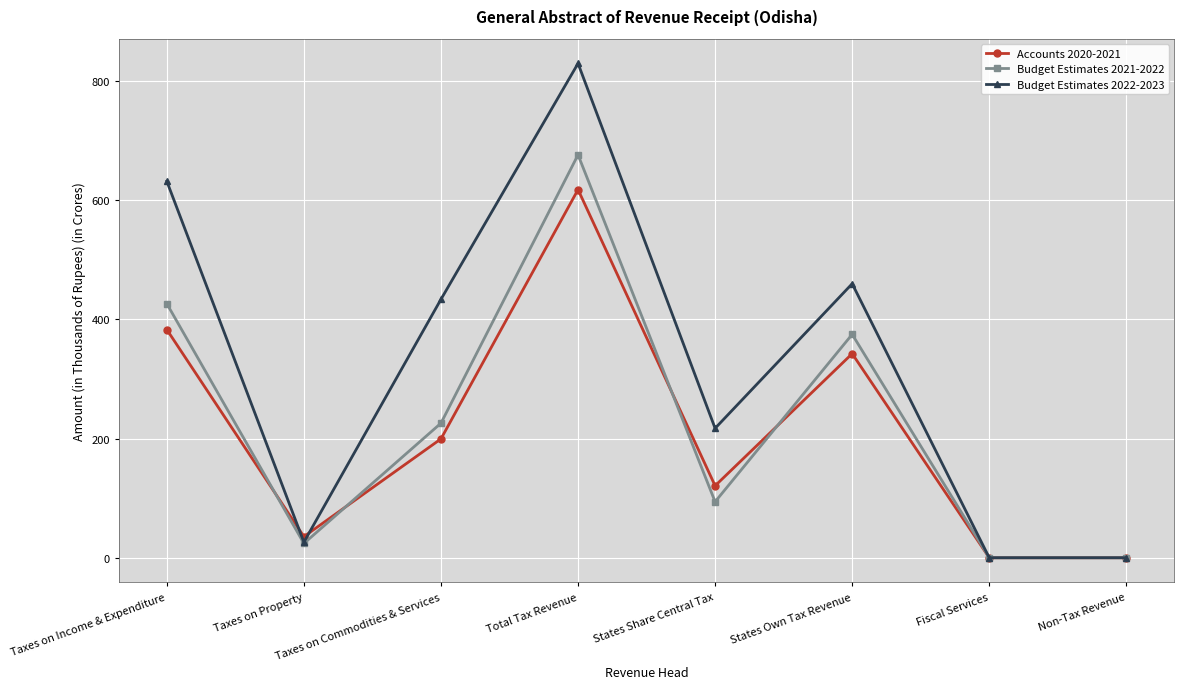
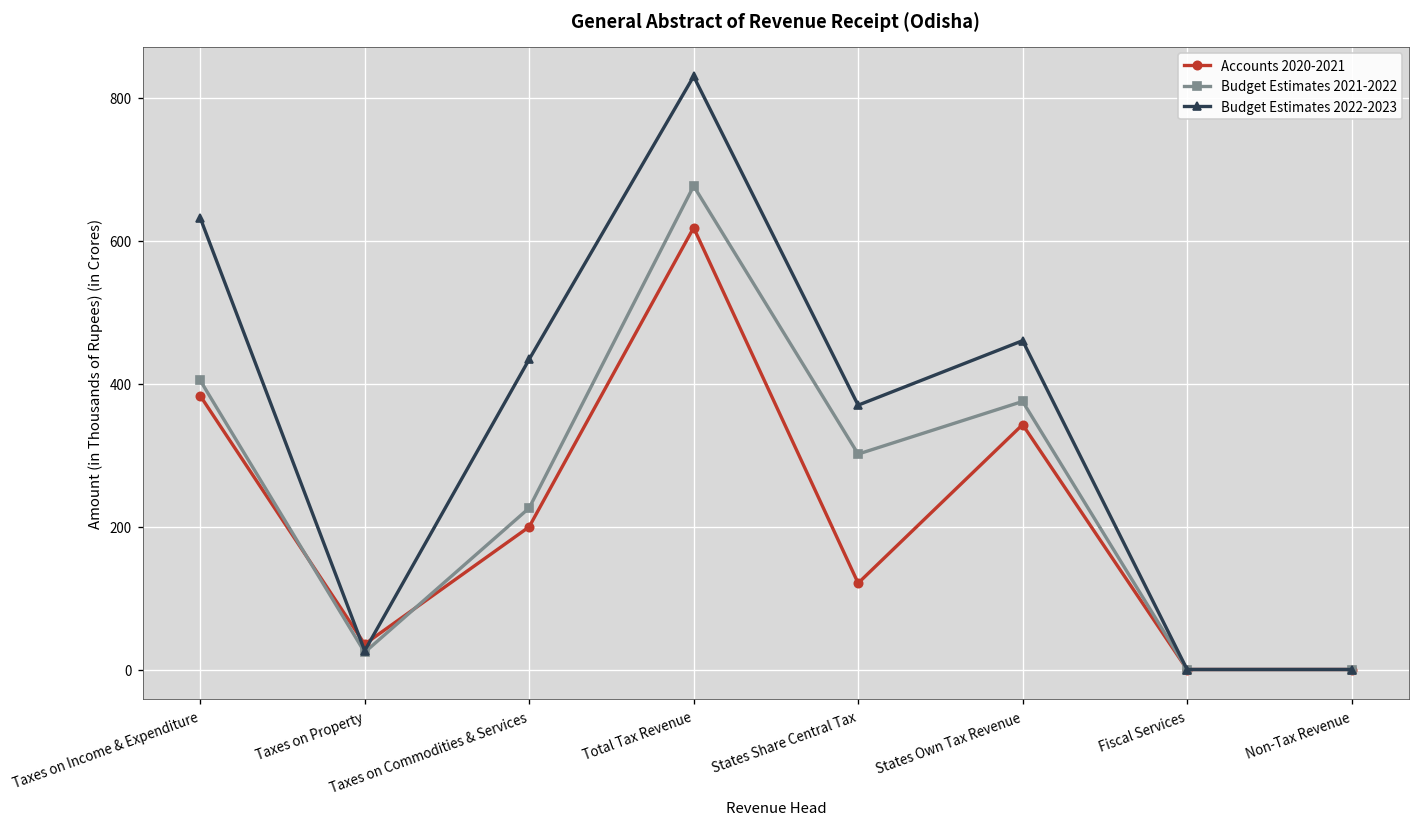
  {
    "Accounts 2020-2021": {
      "Taxes on Income & Expenditure": 380,
      "Taxes on Property": 40,
      "Taxes on Commodities & Services": 200,
      "Total Tax Revenue": 620,
      "States Share Central Tax": 120,
      "States Own Tax Revenue": 340
    },
    "Budget Estimates 2021-2022": {
-     "Taxes on Income & Expenditure": 430,
+     "Taxes on Income & Expenditure": 400,
      "Taxes on Commodities & Services": 230,
      "Total Tax Revenue": 680,
-     "States Share Central Tax": 90,
+     "States Share Central Tax": 300,
      "States Own Tax Revenue": 380
    },
    "Budget Estimates 2022-2023": {
      "Taxes on Income & Expenditure": 630,
      "Taxes on Commodities & Services": 430,
      "Total Tax Revenue": 830,
-     "States Share Central Tax": 220,
+     "States Share Central Tax": 370,
      "States Own Tax Revenue": 460
    }
  }
